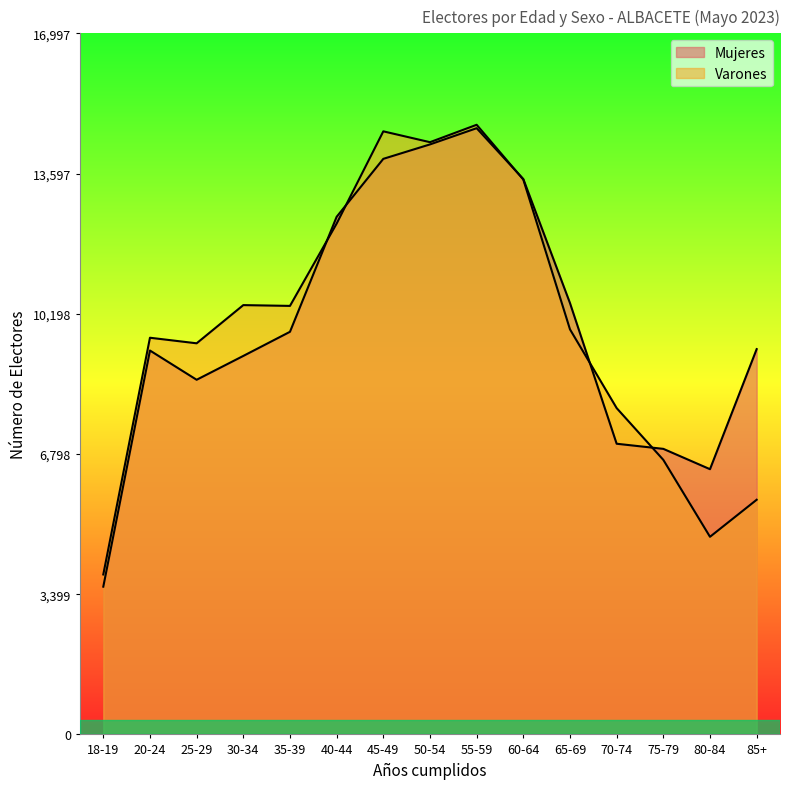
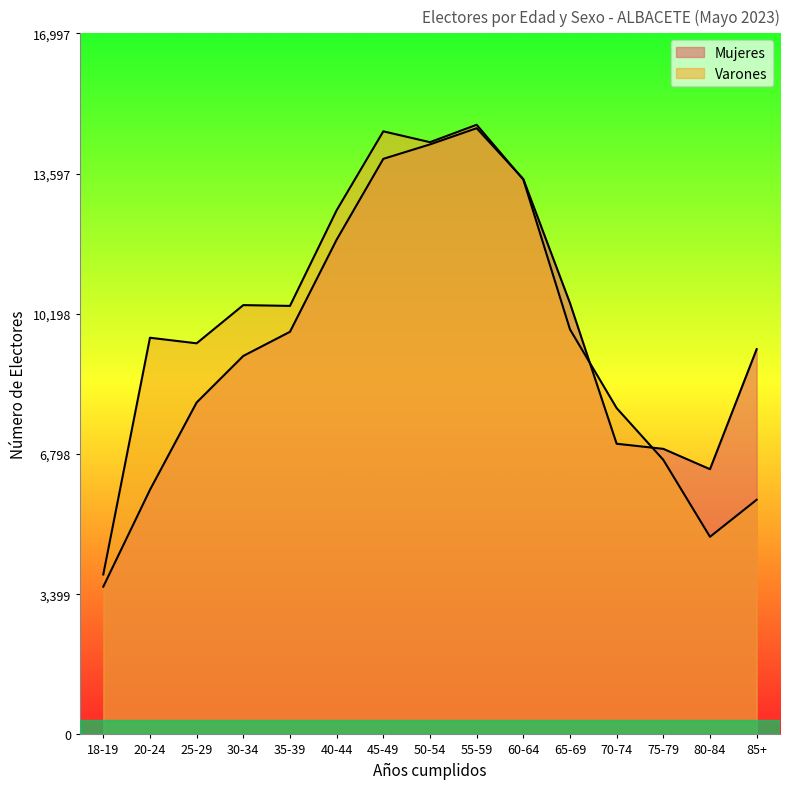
  {
    "Mujeres": {
      "18-19": "3,600",
-     "20-24": "9,300",
-     "25-29": "8,600",
+     "20-24": "5,900",
+     "25-29": "8,000",
      "30-34": "9,200",
      "35-39": "9,800",
-     "40-44": "12,500",
+     "40-44": "12,000",
      "45-49": "14,000",
      "55-59": "14,700",
      "65-69": "10,500",
      "70-74": "7,000",
      "75-79": "6,900",
      "80-84": "6,400",
      "85+": "9,300"
    },
    "Varones": {
      "18-19": "3,900",
      "20-24": "9,600",
      "25-29": "9,500",
      "30-34": "10,400",
      "35-39": "10,400",
-     "40-44": "12,400",
+     "40-44": "12,700",
      "45-49": "14,600",
      "55-59": "14,800",
      "65-69": "9,800",
      "70-74": "7,900",
      "75-79": "6,700",
      "80-84": "4,800",
      "85+": "5,700"
    }
  }
